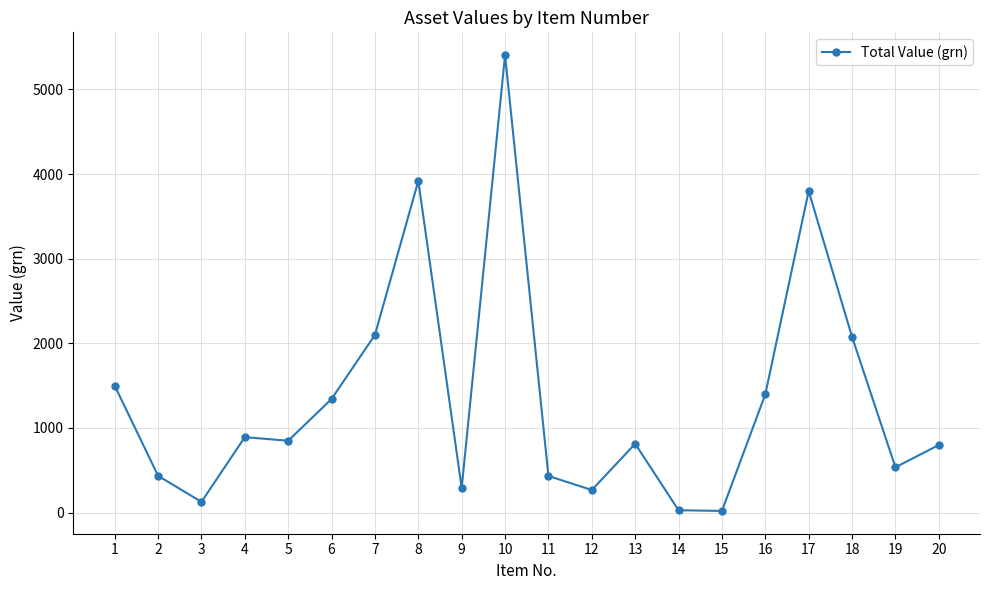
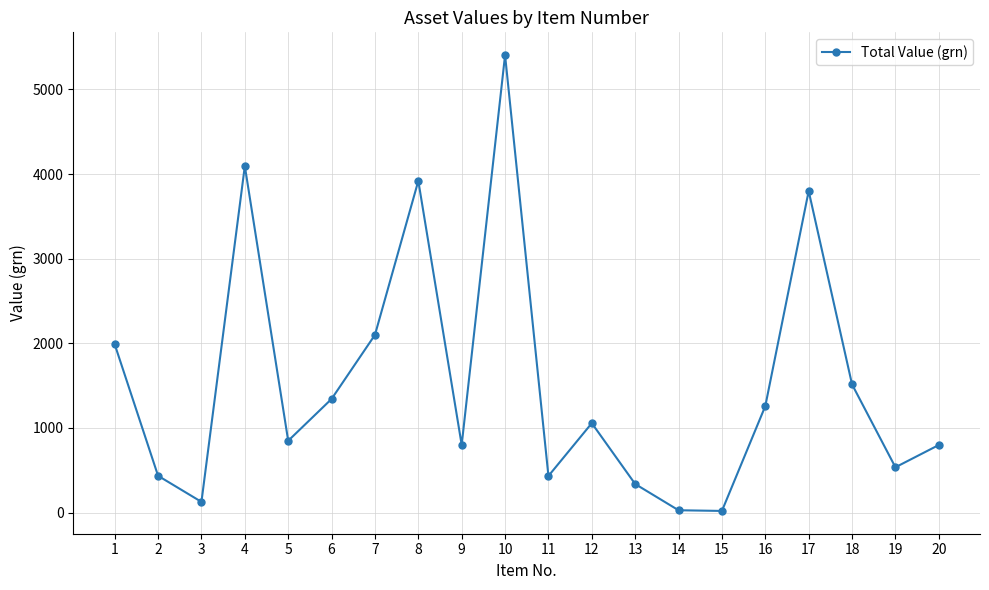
  {
-   "1": 1500,
+   "1": 2000,
    "2": 400,
    "3": 100,
-   "4": 900,
+   "4": 4100,
    "5": 800,
    "6": 1300,
    "7": 2100,
    "8": 3900,
-   "9": 300,
+   "9": 800,
    "10": 5400,
    "11": 400,
-   "12": 300,
-   "13": 800,
+   "12": 1100,
+   "13": 300,
    "14": 0,
    "15": 0,
-   "16": 1400,
+   "16": 1300,
    "17": 3800,
-   "18": 2100,
+   "18": 1500,
    "19": 500,
    "20": 800
  }
